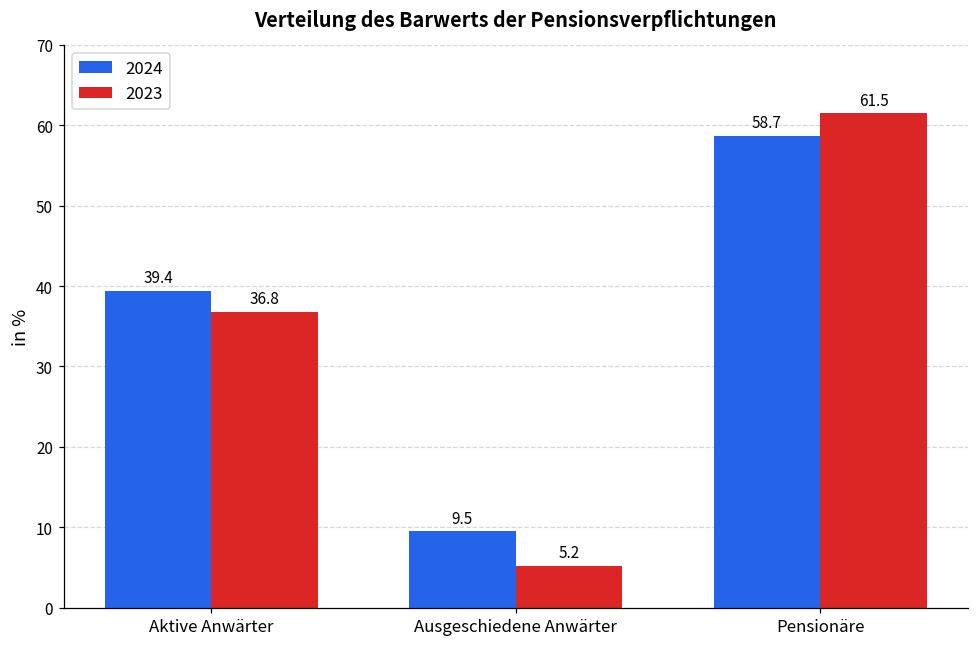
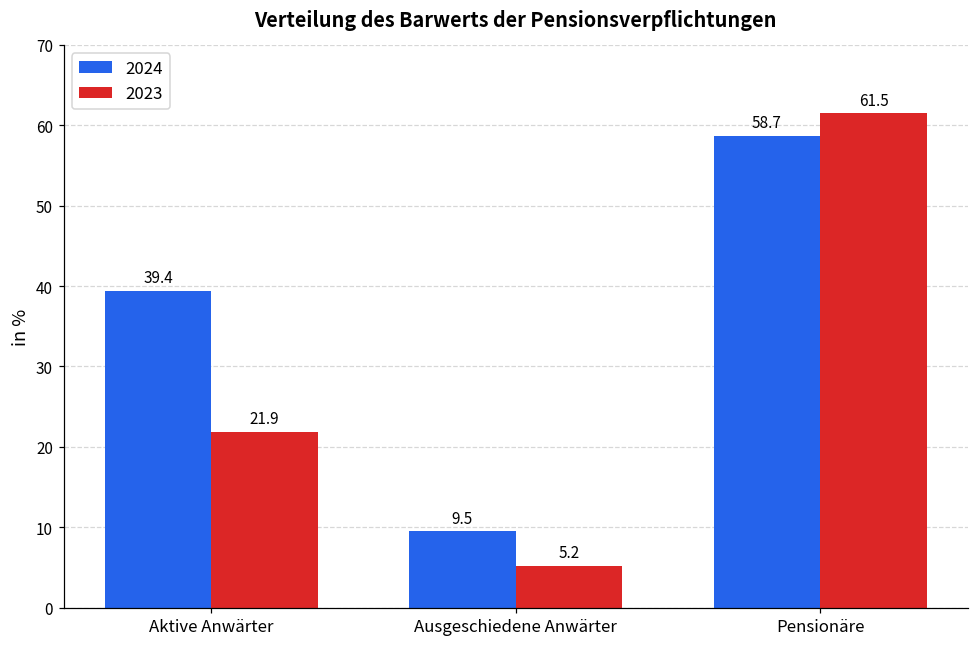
  {
    "2024": {
      "Aktive Anwärter": 39.4,
      "Ausgeschiedene Anwärter": 9.5,
      "Pensionäre": 58.7
    },
    "2023": {
-     "Aktive Anwärter": 36.8,
+     "Aktive Anwärter": 21.9,
      "Ausgeschiedene Anwärter": 5.2,
      "Pensionäre": 61.5
    }
  }
